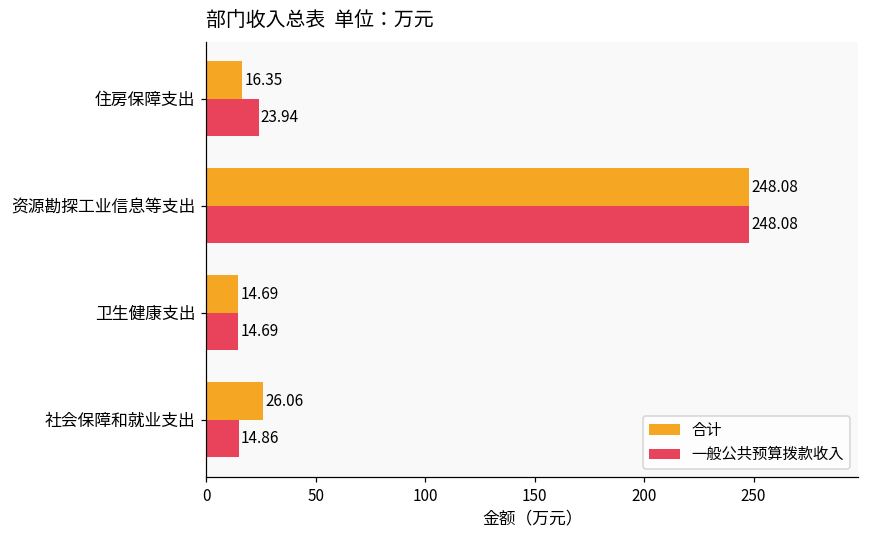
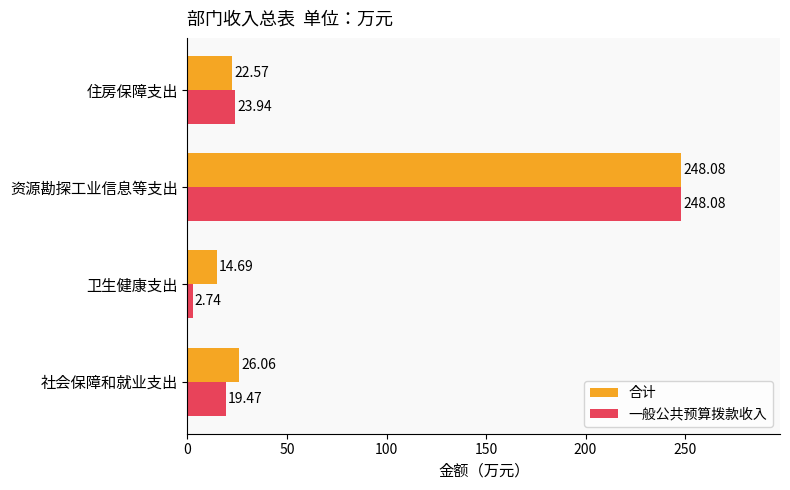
  {
    "合计": {
-     "住房保障支出": 16.35,
+     "住房保障支出": 22.57,
      "资源勘探工业信息等支出": 248.08,
      "卫生健康支出": 14.69,
      "社会保障和就业支出": 26.06
    },
    "一般公共预算拨款收入": {
      "住房保障支出": 23.94,
      "资源勘探工业信息等支出": 248.08,
-     "卫生健康支出": 14.69,
-     "社会保障和就业支出": 14.86
+     "卫生健康支出": 2.74,
+     "社会保障和就业支出": 19.47
    }
  }
